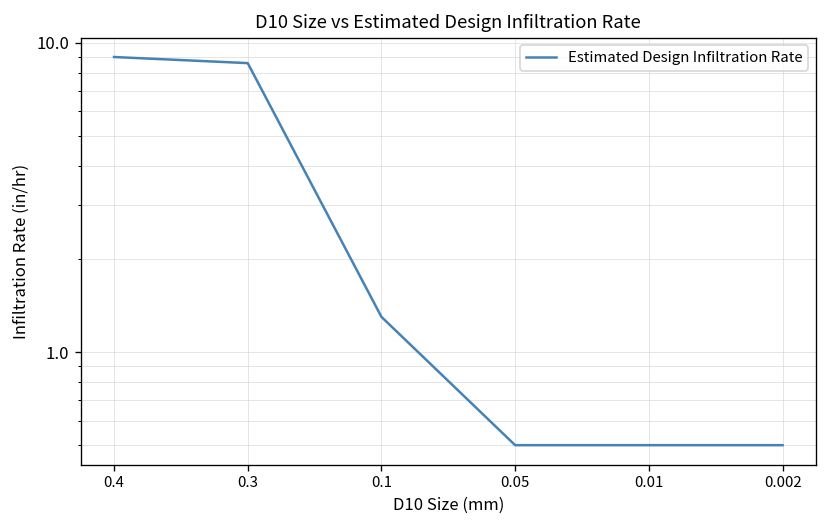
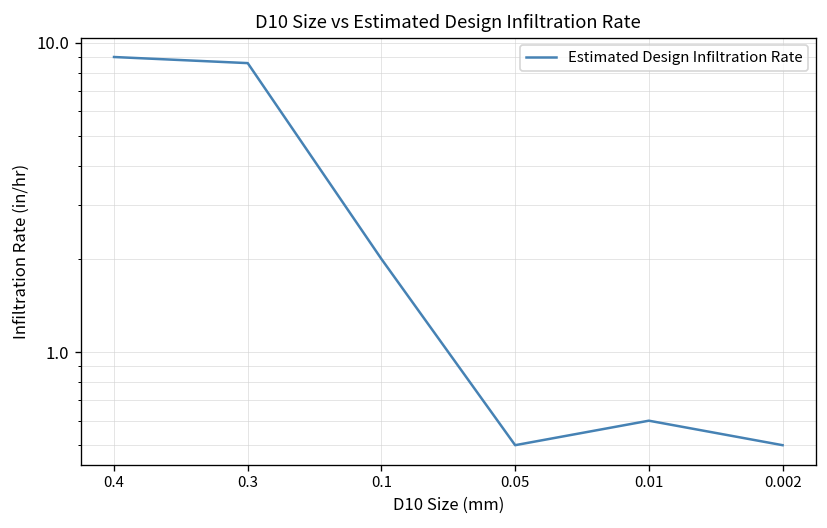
  {
    "0.4": 9.0,
    "0.3": 8.6,
-   "0.1": 1.3,
+   "0.1": 2.0,
    "0.05": 0.5,
-   "0.01": 0.5,
+   "0.01": 0.6,
    "0.002": 0.5
  }
